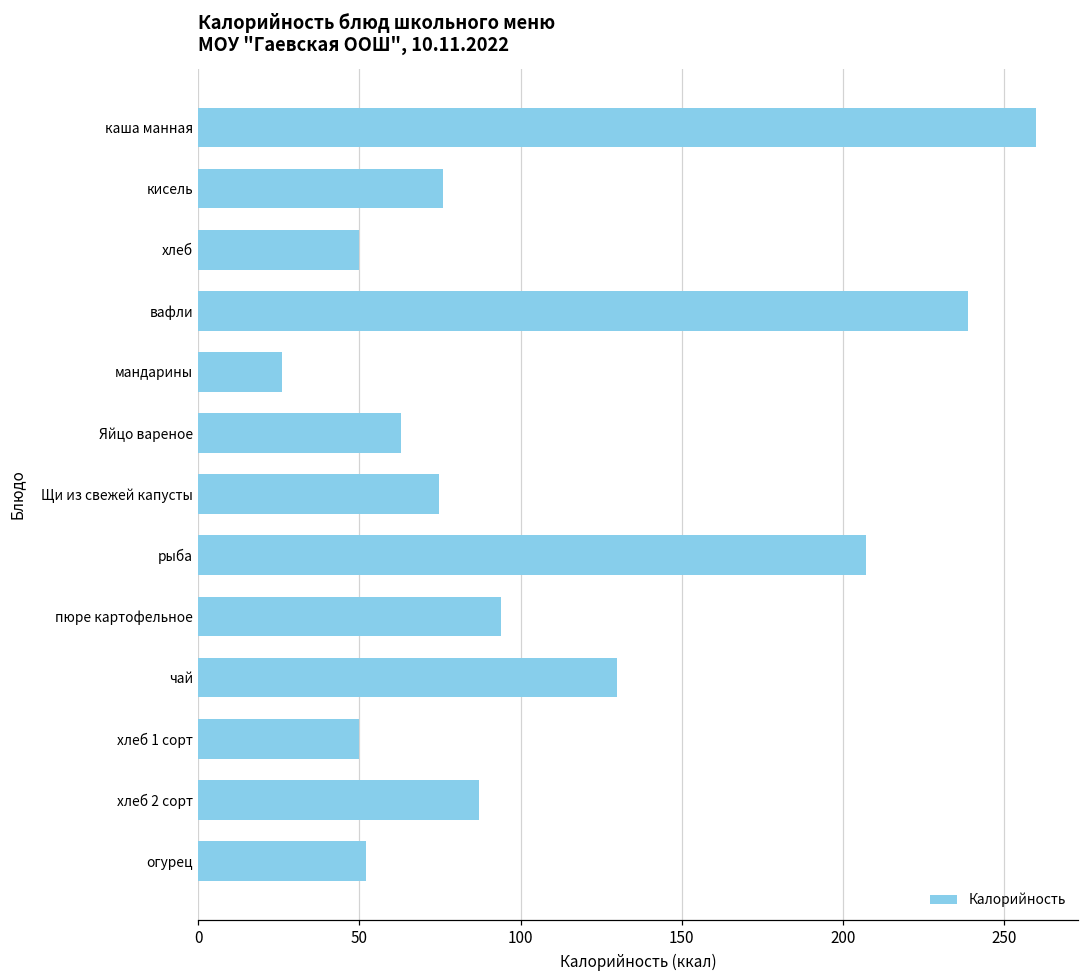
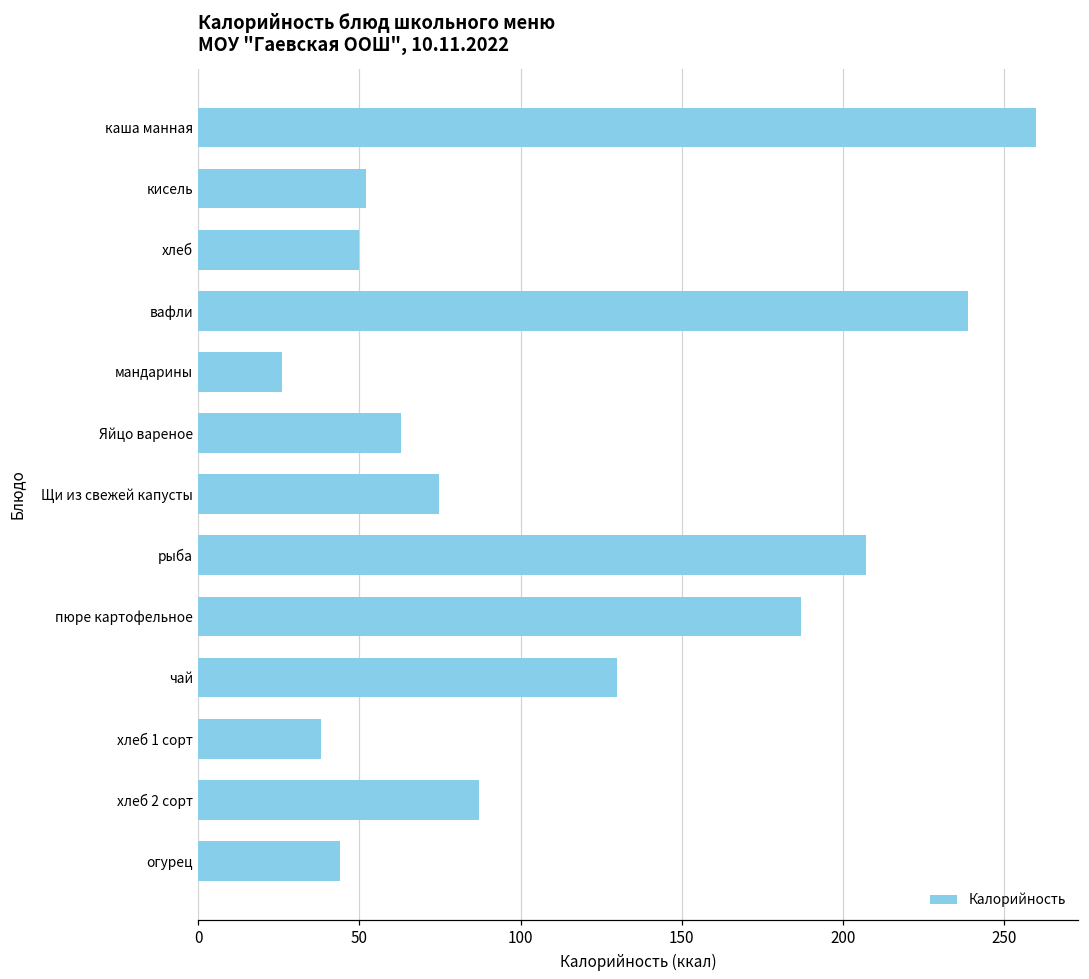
  {
    "каша манная": 260,
-   "кисель": 76,
+   "кисель": 52,
    "хлеб": 50,
    "вафли": 239,
    "мандарины": 26,
    "Яйцо вареное": 63,
    "Щи из свежей капусты": 75,
    "рыба": 207,
-   "пюре картофельное": 94,
+   "пюре картофельное": 187,
    "чай": 130,
-   "хлеб 1 сорт": 50,
+   "хлеб 1 сорт": 38,
    "хлеб 2 сорт": 87,
-   "огурец": 52
+   "огурец": 44
  }
